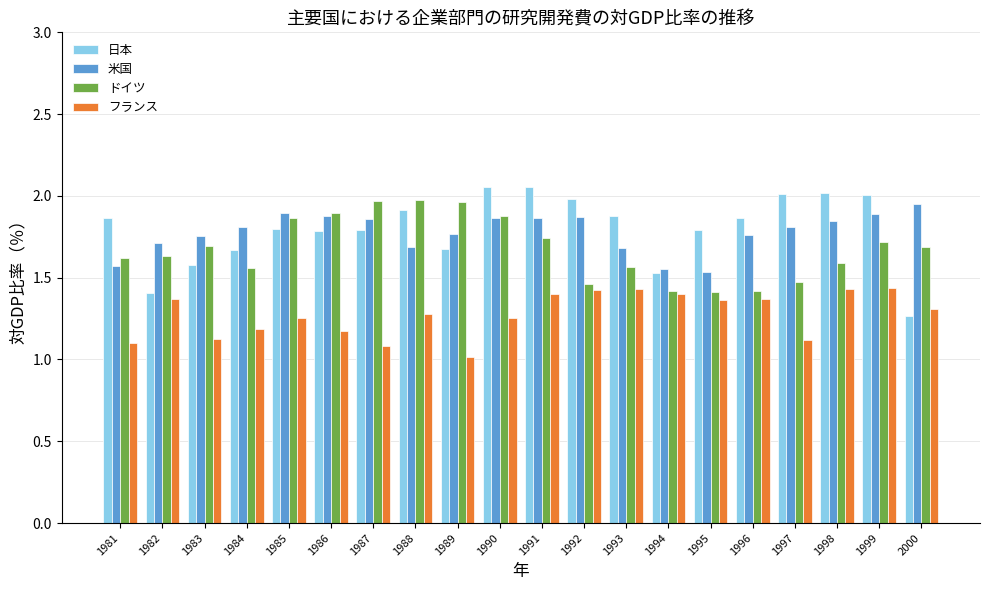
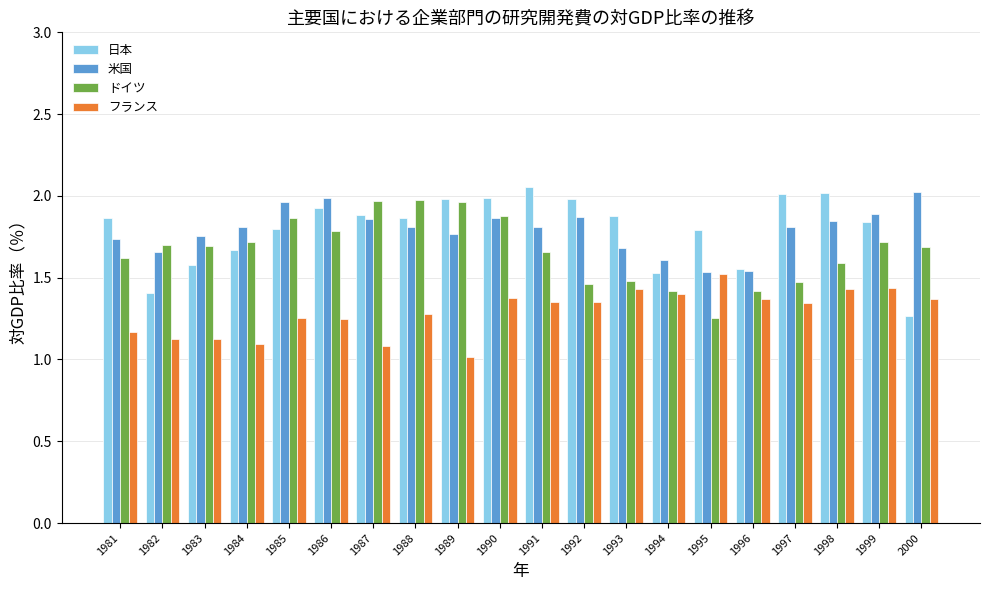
  {
    "日本": {
      "1981": 1.87,
      "1982": 1.40,
      "1983": 1.58,
      "1984": 1.67,
      "1985": 1.80,
-     "1986": 1.79,
-     "1987": 1.79,
-     "1988": 1.91,
-     "1989": 1.67,
-     "1990": 2.05,
+     "1986": 1.93,
+     "1987": 1.88,
+     "1988": 1.86,
+     "1989": 1.98,
+     "1990": 1.99,
      "1991": 2.06,
      "1992": 1.98,
      "1993": 1.88,
      "1994": 1.53,
      "1995": 1.79,
-     "1996": 1.87,
+     "1996": 1.55,
      "1997": 2.01,
      "1998": 2.02,
-     "1999": 2.00,
+     "1999": 1.84,
      "2000": 1.27
    },
    "米国": {
-     "1981": 1.57,
-     "1982": 1.71,
+     "1981": 1.73,
+     "1982": 1.66,
      "1983": 1.75,
      "1984": 1.81,
-     "1985": 1.90,
-     "1986": 1.88,
+     "1985": 1.96,
+     "1986": 1.99,
      "1987": 1.86,
-     "1988": 1.69,
+     "1988": 1.81,
      "1989": 1.77,
      "1990": 1.86,
-     "1991": 1.86,
+     "1991": 1.81,
      "1992": 1.87,
      "1993": 1.68,
-     "1994": 1.56,
+     "1994": 1.61,
      "1995": 1.53,
-     "1996": 1.76,
+     "1996": 1.54,
      "1997": 1.81,
      "1998": 1.84,
      "1999": 1.89,
-     "2000": 1.95
+     "2000": 2.02
    },
    "ドイツ": {
      "1981": 1.62,
-     "1982": 1.63,
+     "1982": 1.70,
      "1983": 1.69,
-     "1984": 1.56,
+     "1984": 1.72,
      "1985": 1.86,
-     "1986": 1.90,
+     "1986": 1.79,
      "1987": 1.97,
      "1988": 1.98,
      "1989": 1.96,
      "1990": 1.88,
-     "1991": 1.74,
+     "1991": 1.66,
      "1992": 1.46,
-     "1993": 1.57,
+     "1993": 1.48,
      "1994": 1.42,
-     "1995": 1.42,
+     "1995": 1.25,
      "1996": 1.42,
      "1997": 1.47,
      "1998": 1.59,
      "1999": 1.72,
      "2000": 1.69
    },
    "フランス": {
-     "1981": 1.10,
-     "1982": 1.37,
+     "1981": 1.17,
+     "1982": 1.13,
      "1983": 1.13,
-     "1984": 1.19,
+     "1984": 1.09,
      "1985": 1.25,
-     "1986": 1.17,
+     "1986": 1.24,
      "1987": 1.09,
      "1988": 1.28,
      "1989": 1.01,
-     "1990": 1.25,
-     "1991": 1.40,
-     "1992": 1.43,
+     "1990": 1.37,
+     "1991": 1.35,
+     "1992": 1.35,
      "1993": 1.43,
      "1994": 1.40,
-     "1995": 1.37,
+     "1995": 1.52,
      "1996": 1.37,
-     "1997": 1.12,
+     "1997": 1.34,
      "1998": 1.43,
      "1999": 1.44,
-     "2000": 1.31
+     "2000": 1.37
    }
  }
